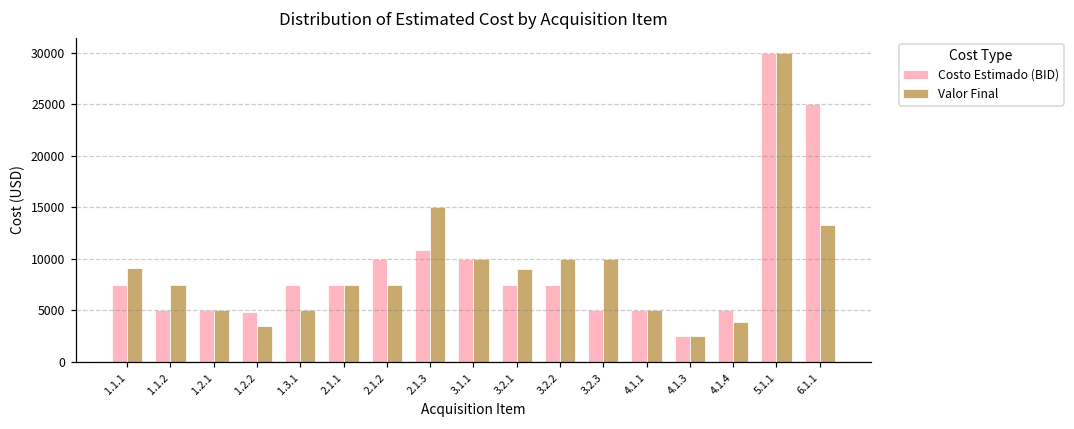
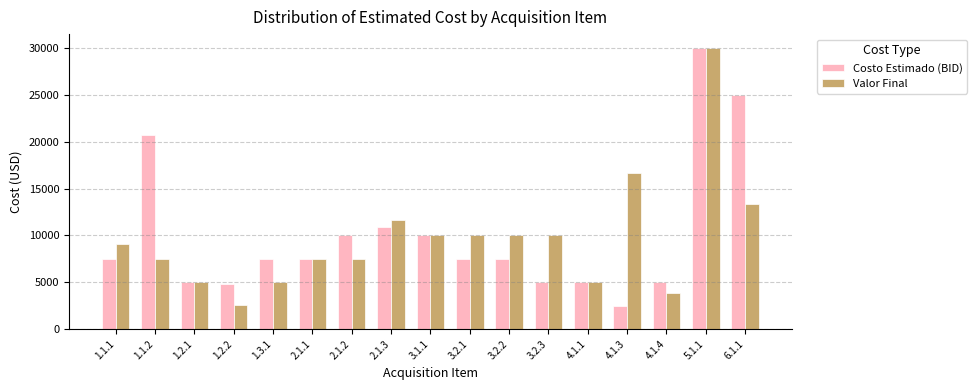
  {
    "Costo Estimado (BID)": {
      "1.1.1": 8000,
-     "1.1.2": 5000,
+     "1.1.2": 21000,
      "1.2.1": 5000,
      "1.2.2": 5000,
      "1.3.1": 8000,
      "2.1.1": 8000,
      "2.1.2": 10000,
      "2.1.3": 11000,
      "3.1.1": 10000,
      "3.2.1": 8000,
      "3.2.2": 8000,
      "3.2.3": 5000,
      "4.1.1": 5000,
      "4.1.3": 3000,
      "4.1.4": 5000,
      "5.1.1": 30000,
      "6.1.1": 25000
    },
    "Valor Final": {
      "1.1.1": 9000,
      "1.1.2": 8000,
      "1.2.1": 5000,
-     "1.2.2": 4000,
+     "1.2.2": 3000,
      "1.3.1": 5000,
      "2.1.1": 8000,
      "2.1.2": 8000,
-     "2.1.3": 15000,
+     "2.1.3": 12000,
      "3.1.1": 10000,
-     "3.2.1": 9000,
+     "3.2.1": 10000,
      "3.2.2": 10000,
      "3.2.3": 10000,
      "4.1.1": 5000,
-     "4.1.3": 3000,
+     "4.1.3": 17000,
      "4.1.4": 4000,
      "5.1.1": 30000,
      "6.1.1": 13000
    }
  }
